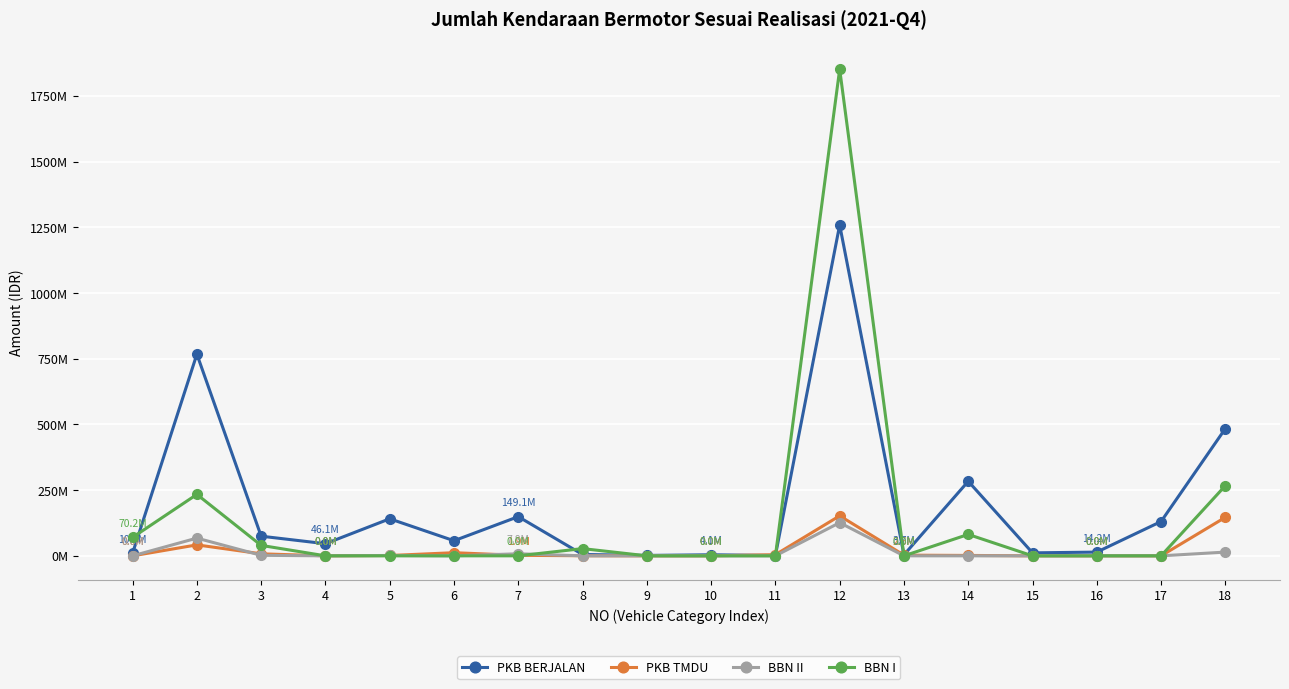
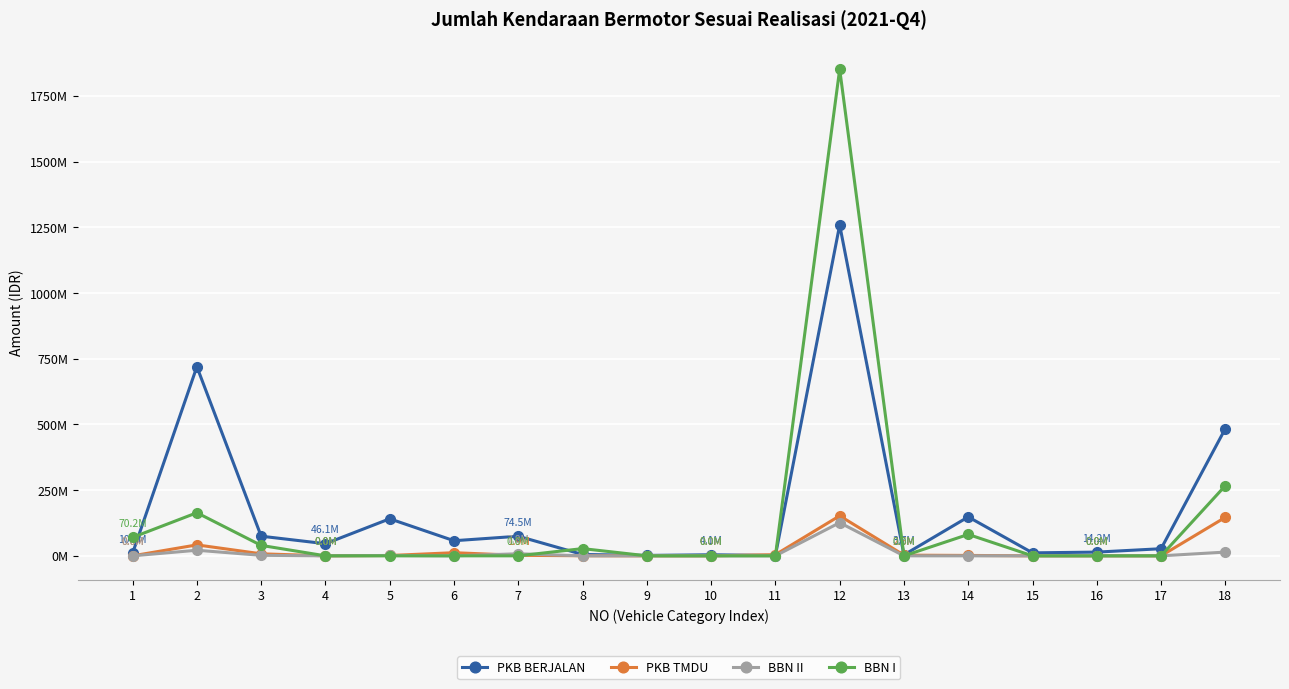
  {
    "PKB BERJALAN": {
-     "2": "770000000",
+     "2": "720000000",
      "4": "46.1M",
-     "7": "149.1M",
-     "14": "280000000",
-     "17": "130000000"
+     "7": "74.5M",
+     "14": "150000000",
+     "17": "30000000"
    },
    "PKB TMDU": {
      "2": "40000000",
      "6": "10000000",
      "12": "150000000",
      "18": "150000000"
    },
    "BBN II": {
-     "2": "70000000",
+     "2": "20000000",
      "12": "130000000",
      "18": "10000000"
    },
    "BBN I": {
-     "2": "230000000",
+     "2": "160000000",
      "3": "40000000",
      "8": "30000000",
      "12": "1850000000",
      "14": "80000000",
      "18": "270000000"
    }
  }
